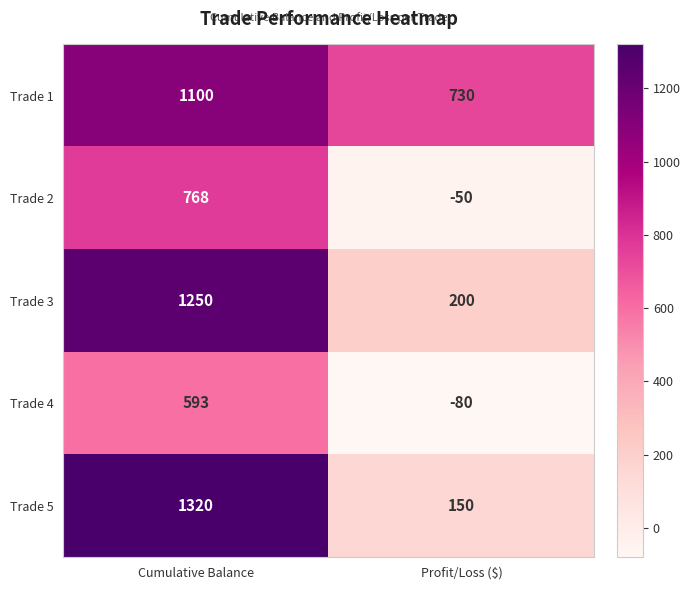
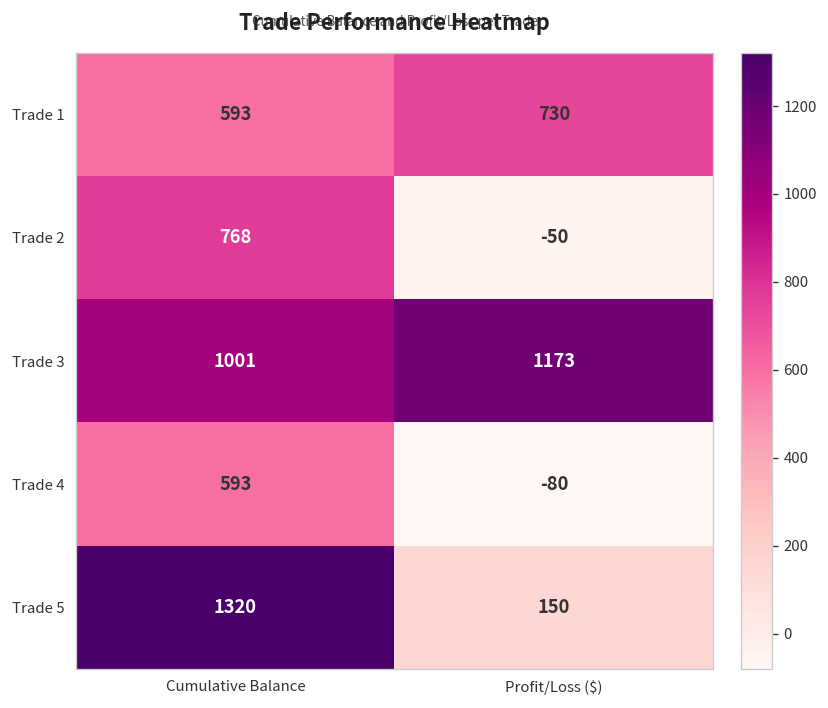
  {
    "Trade 1": {
-     "Cumulative Balance": 1100,
+     "Cumulative Balance": 593,
      "Profit/Loss ($)": 730
    },
    "Trade 2": {
      "Cumulative Balance": 768,
      "Profit/Loss ($)": -50
    },
    "Trade 3": {
-     "Cumulative Balance": 1250,
-     "Profit/Loss ($)": 200
+     "Cumulative Balance": 1001,
+     "Profit/Loss ($)": 1173
    },
    "Trade 4": {
      "Cumulative Balance": 593,
      "Profit/Loss ($)": -80
    },
    "Trade 5": {
      "Cumulative Balance": 1320,
      "Profit/Loss ($)": 150
    }
  }
